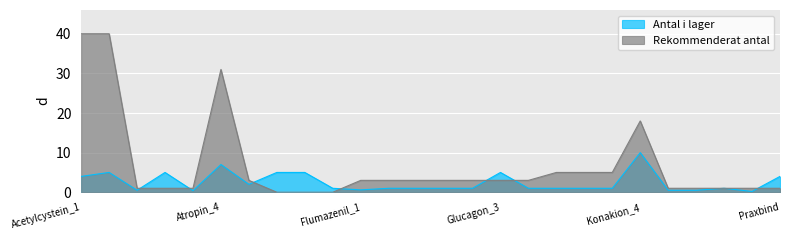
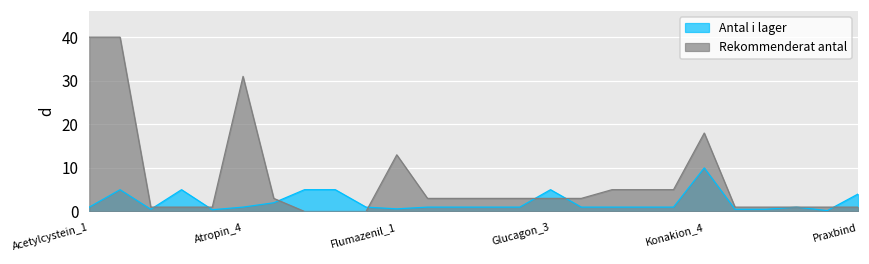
  {
    "Antal i lager": {
-     "Acetylcystein_1": 4,
-     "Atropin_4": 7,
+     "Acetylcystein_1": 1,
+     "Atropin_4": 1,
      "Flumazenil_1": 1,
      "Glucagon_3": 5,
      "Konakion_4": 10,
      "Praxbind": 4
    },
    "Rekommenderat antal": {
      "Acetylcystein_1": 40,
      "Atropin_4": 31,
-     "Flumazenil_1": 3,
+     "Flumazenil_1": 13,
      "Glucagon_3": 3,
      "Konakion_4": 18,
      "Praxbind": 1
    }
  }
